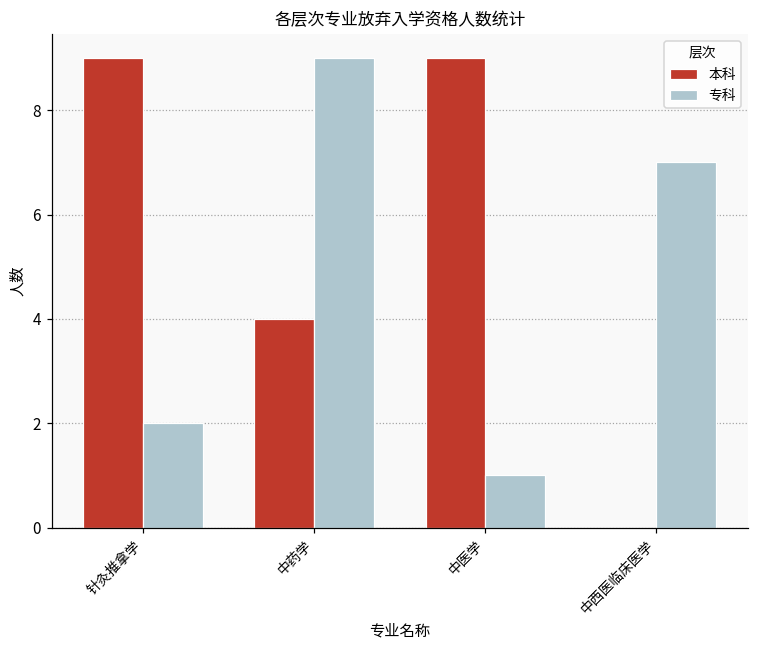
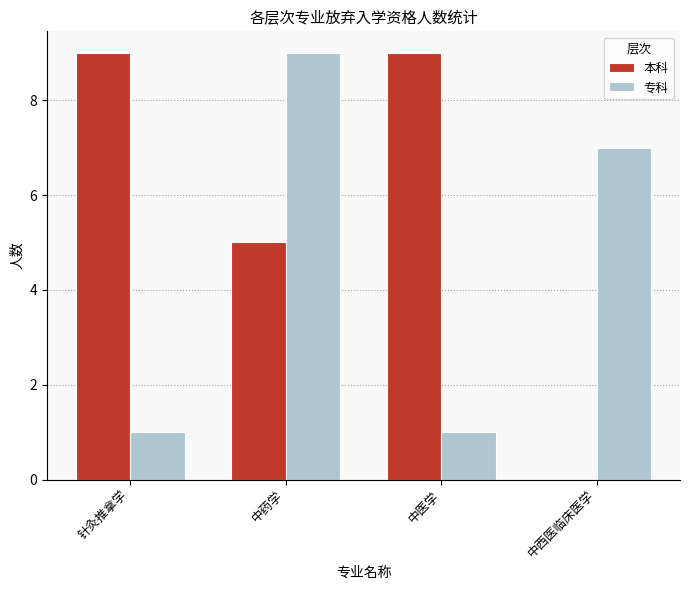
  {
    "本科": {
      "针灸推拿学": 9,
-     "中药学": 4,
+     "中药学": 5,
      "中医学": 9,
      "中西医临床医学": 0
    },
    "专科": {
-     "针灸推拿学": 2,
+     "针灸推拿学": 1,
      "中药学": 9,
      "中医学": 1,
      "中西医临床医学": 7
    }
  }
